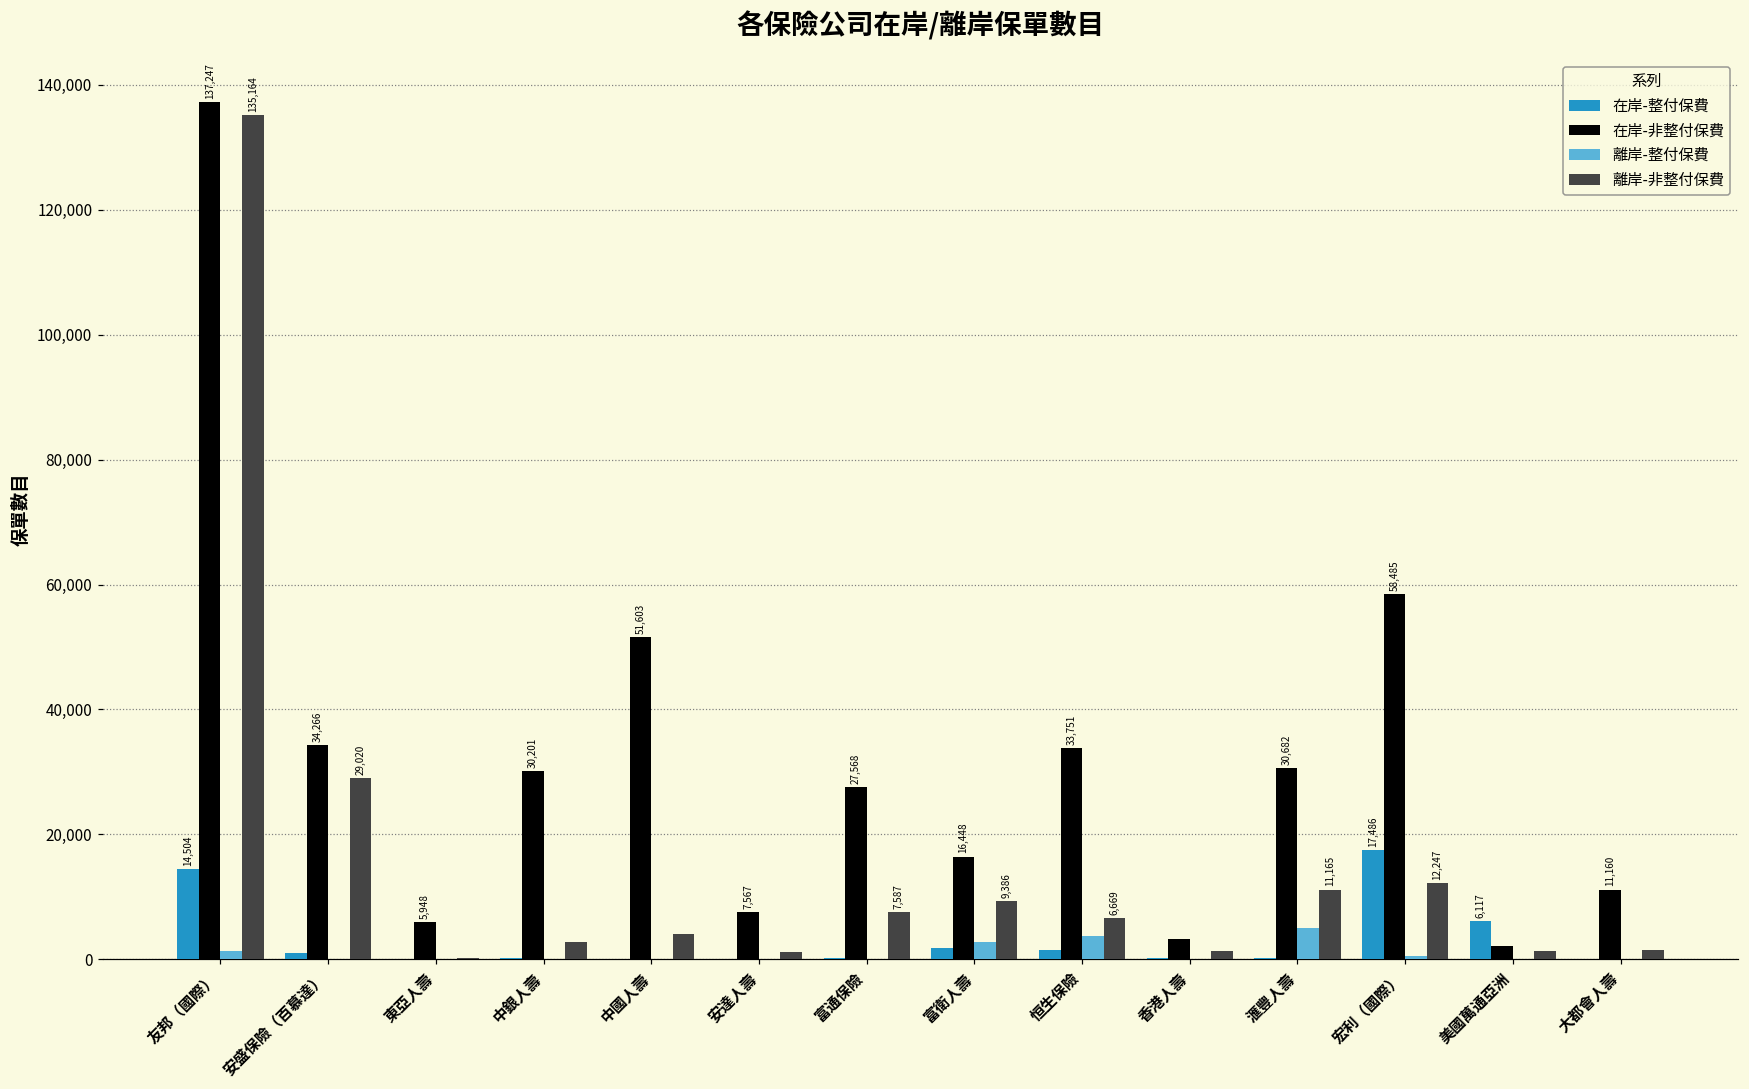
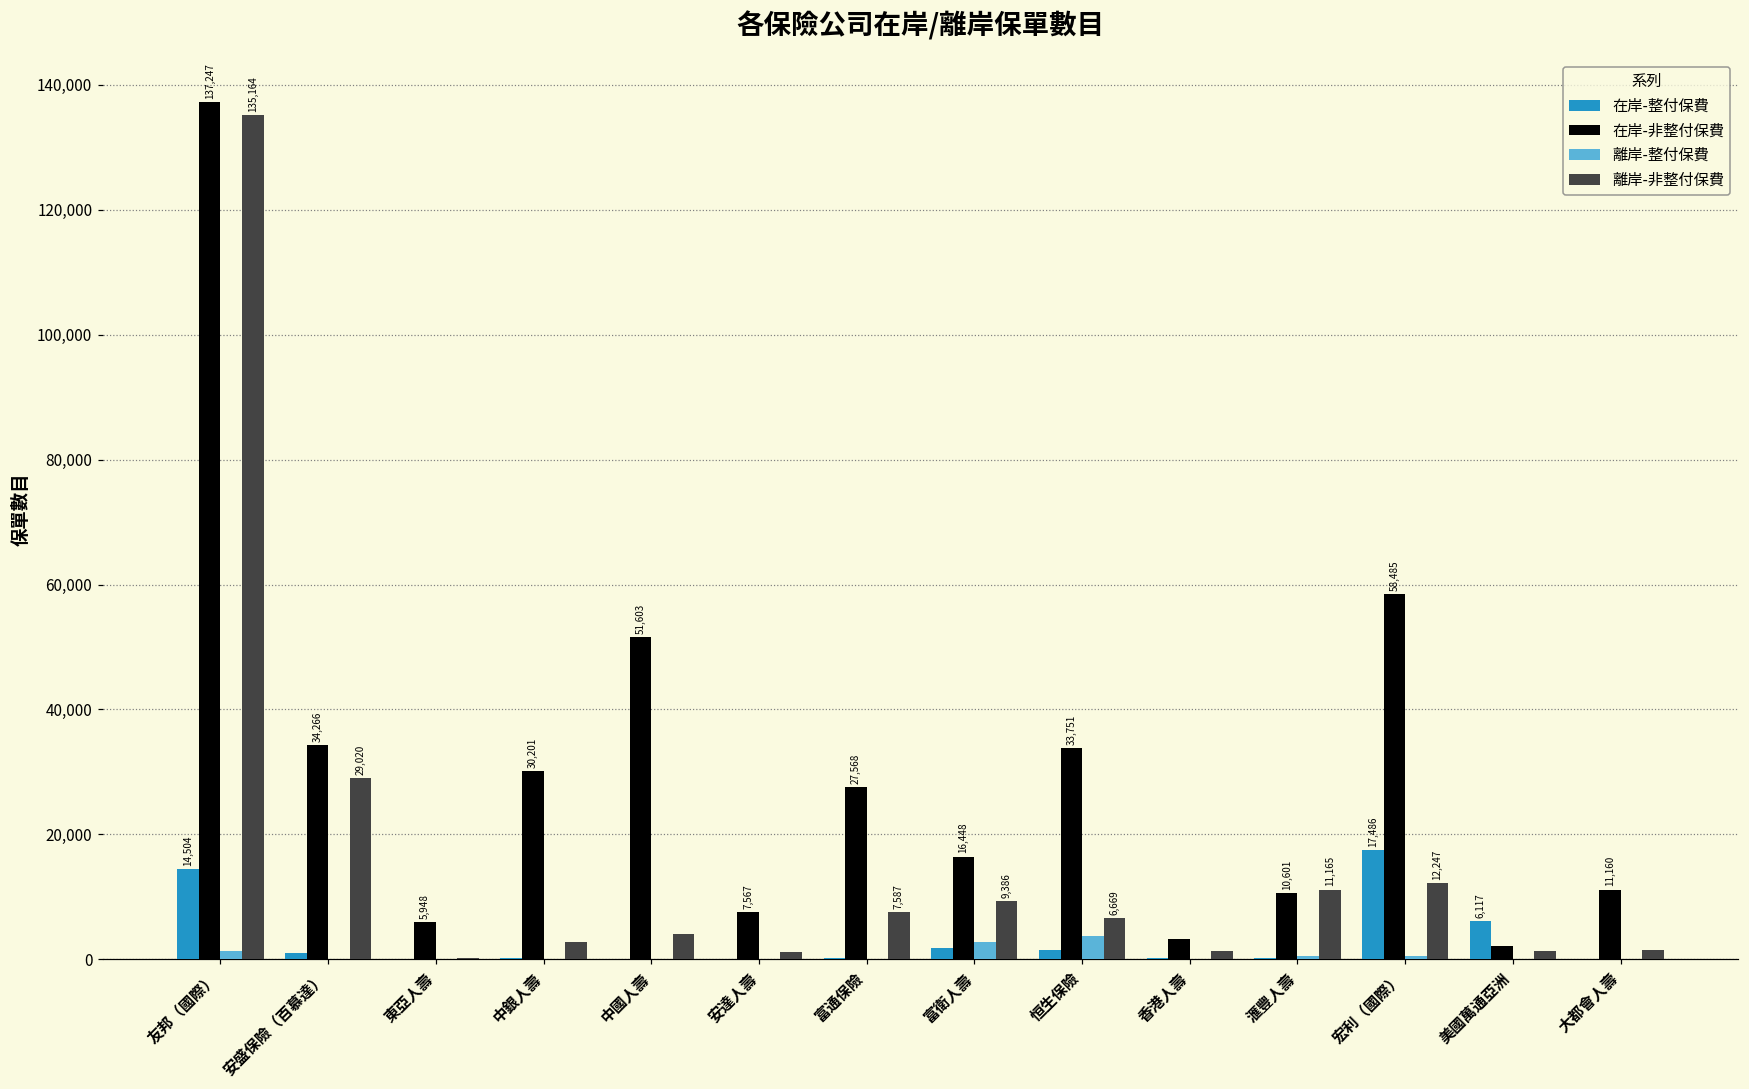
  {
    "在岸-整付保費": {
      "友邦（國際）": "14,504",
      "宏利（國際）": "17,486",
      "美國萬通亞洲": "6,117"
    },
    "在岸-非整付保費": {
      "友邦（國際）": "137,247",
      "安盛保險（百慕達）": "34,266",
      "東亞人壽": "5,948",
      "中銀人壽": "30,201",
      "中國人壽": "51,603",
      "安達人壽": "7,567",
      "富通保險": "27,568",
      "富衛人壽": "16,448",
      "恒生保險": "33,751",
-     "滙豐人壽": "30,682",
+     "滙豐人壽": "10,601",
      "宏利（國際）": "58,485",
      "大都會人壽": "11,160"
    },
    "離岸-整付保費": {
      "友邦（國際）": "1,000",
      "東亞人壽": "0",
      "中國人壽": "0",
      "安達人壽": "0",
      "富衛人壽": "3,000",
      "恒生保險": "4,000",
-     "滙豐人壽": "5,000",
+     "滙豐人壽": "0",
      "宏利（國際）": "1,000"
    },
    "離岸-非整付保費": {
      "友邦（國際）": "135,164",
      "安盛保險（百慕達）": "29,020",
      "富通保險": "7,587",
      "富衛人壽": "9,386",
      "恒生保險": "6,669",
      "滙豐人壽": "11,165",
      "宏利（國際）": "12,247"
    }
  }
